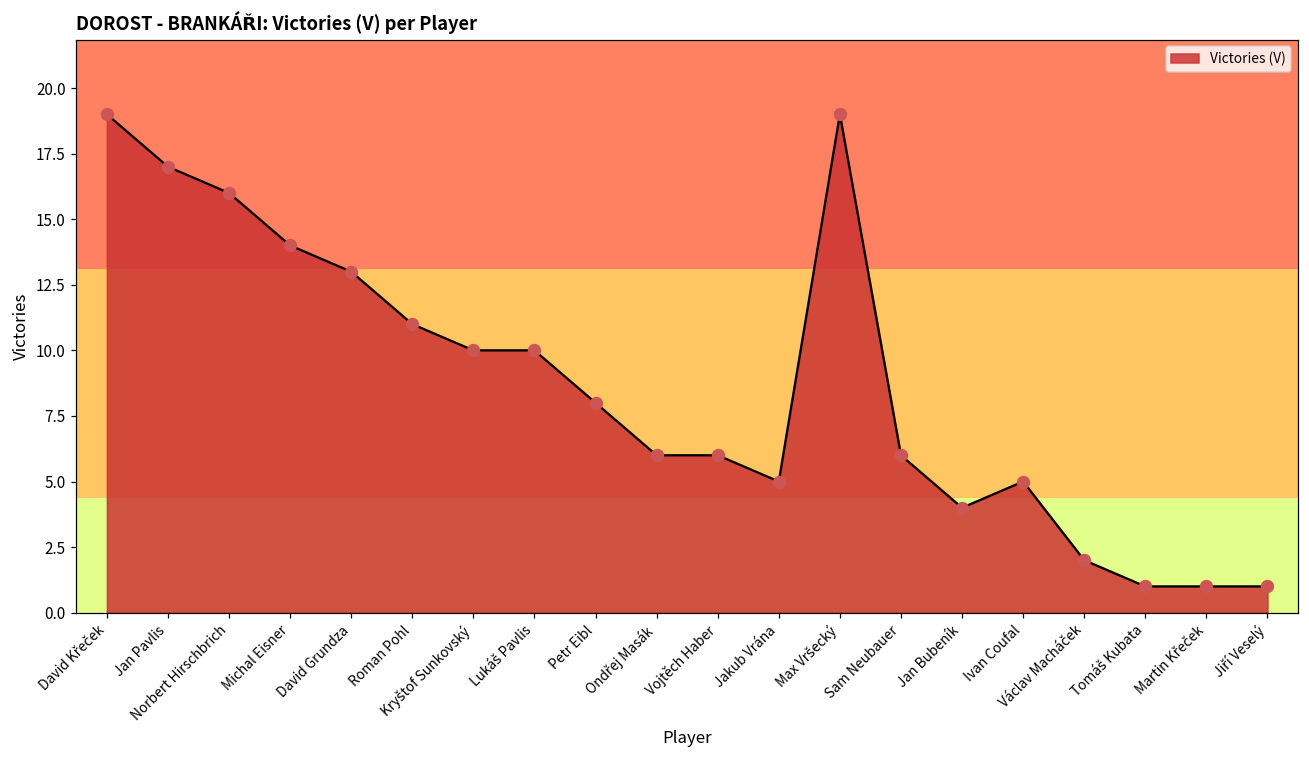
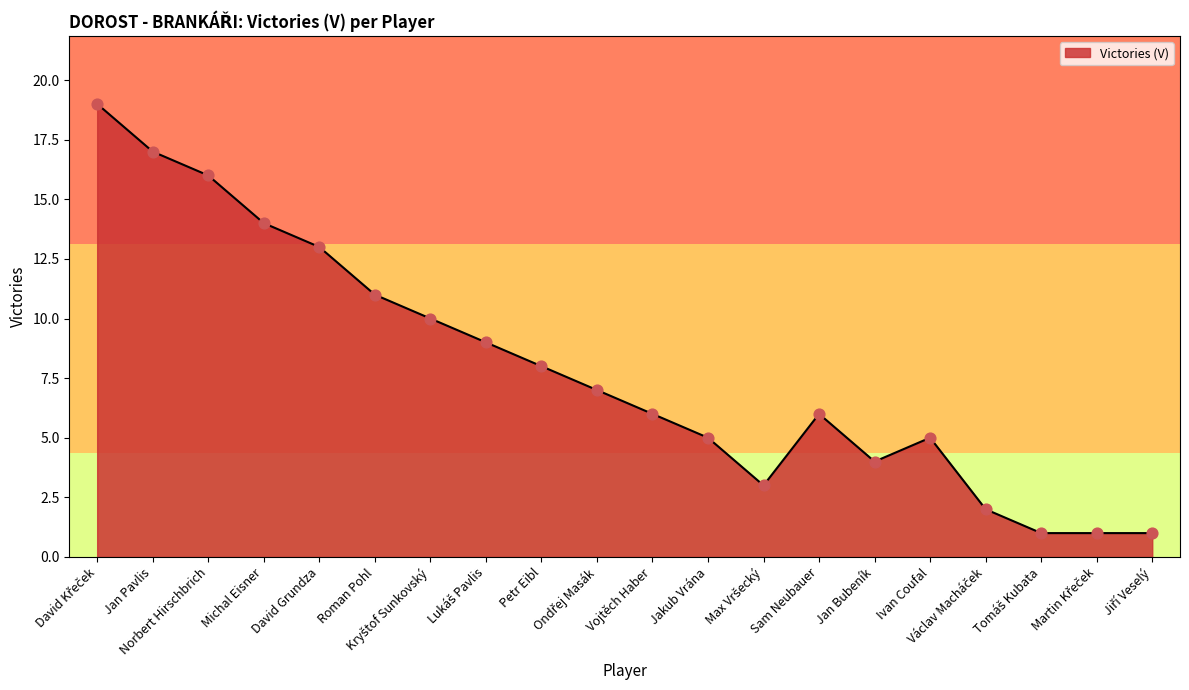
  {
    "David Křeček": 19,
    "Jan Pavlis": 17,
    "Norbert Hirschbrich": 16,
    "Michal Eisner": 14,
    "David Grundza": 13,
    "Roman Pohl": 11,
    "Kryštof Sunkovský": 10,
-   "Lukáš Pavlis": 10,
+   "Lukáš Pavlis": 9,
    "Petr Eibl": 8,
-   "Ondřej Masák": 6,
+   "Ondřej Masák": 7,
    "Vojtěch Haber": 6,
    "Jakub Vrána": 5,
-   "Max Vršecký": 19,
+   "Max Vršecký": 3,
    "Sam Neubauer": 6,
    "Jan Bubeník": 4,
    "Ivan Coufal": 5,
    "Václav Macháček": 2,
    "Tomáš Kubata": 1,
    "Martin Křeček": 1,
    "Jiří Veselý": 1
  }
